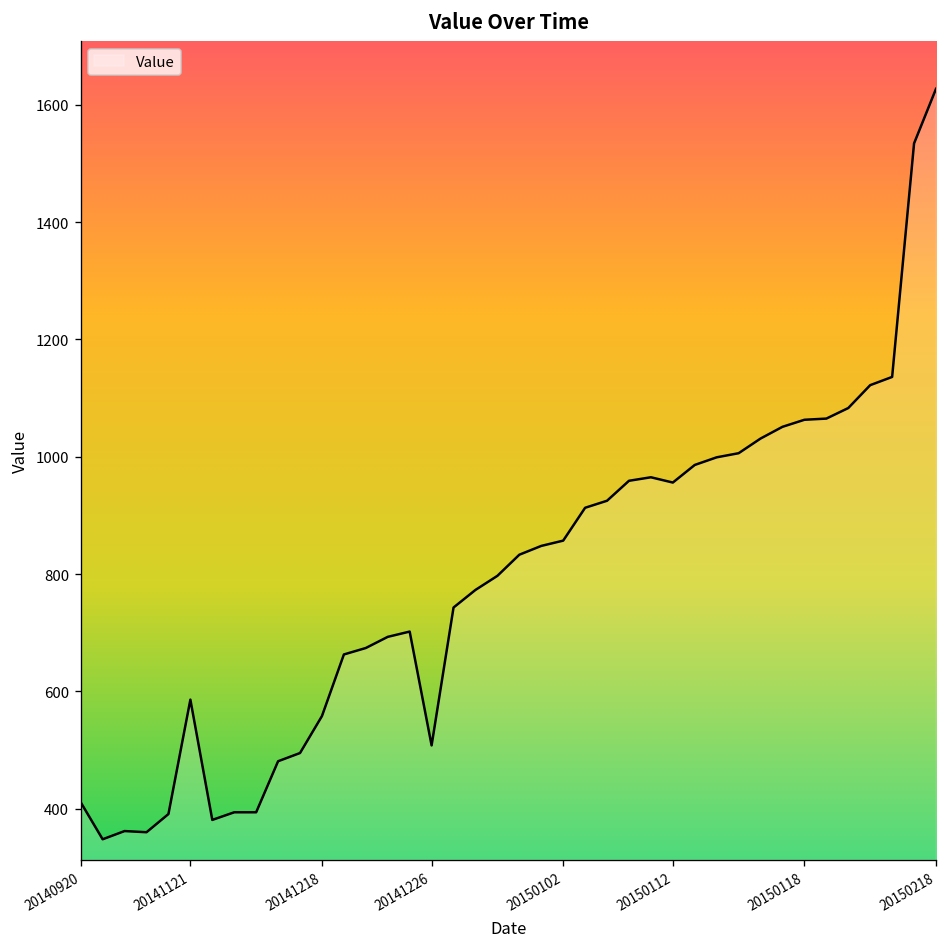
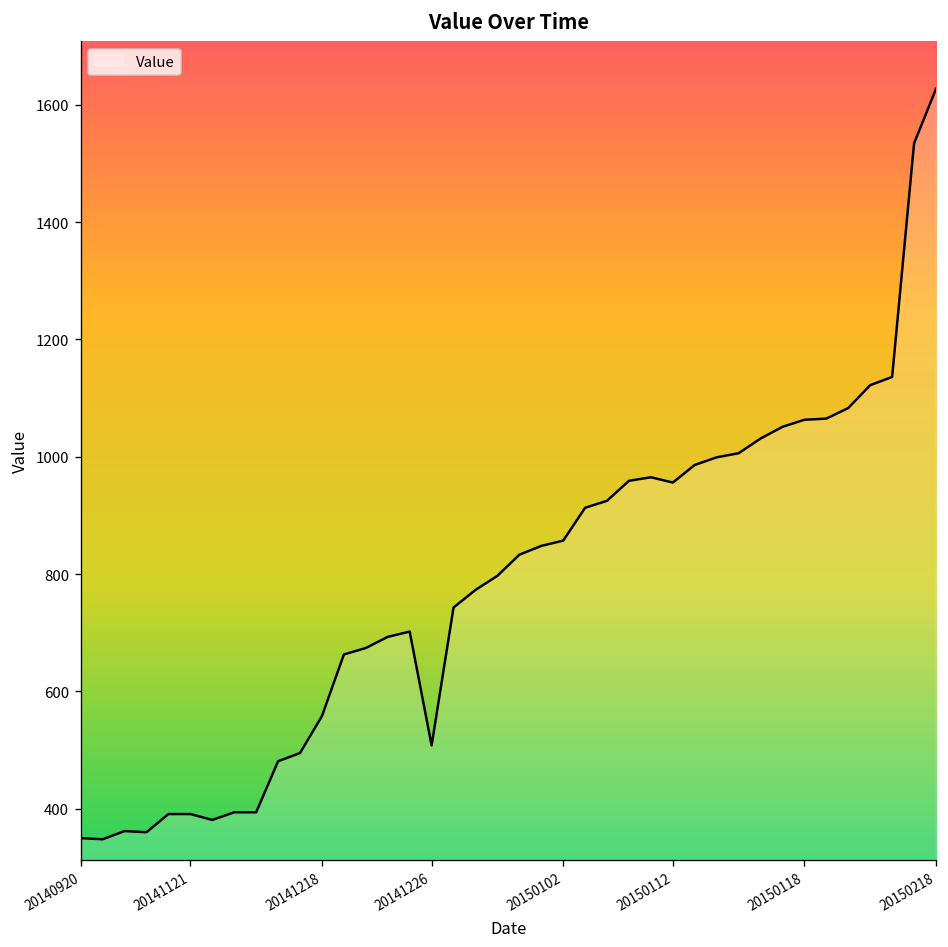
  {
-   "20140920": 410,
-   "20141121": 590,
+   "20140920": 350,
+   "20141121": 390,
    "20141218": 560,
    "20141226": 510,
    "20150102": 860,
    "20150112": 960,
    "20150118": 1060,
    "20150218": 1630
  }
